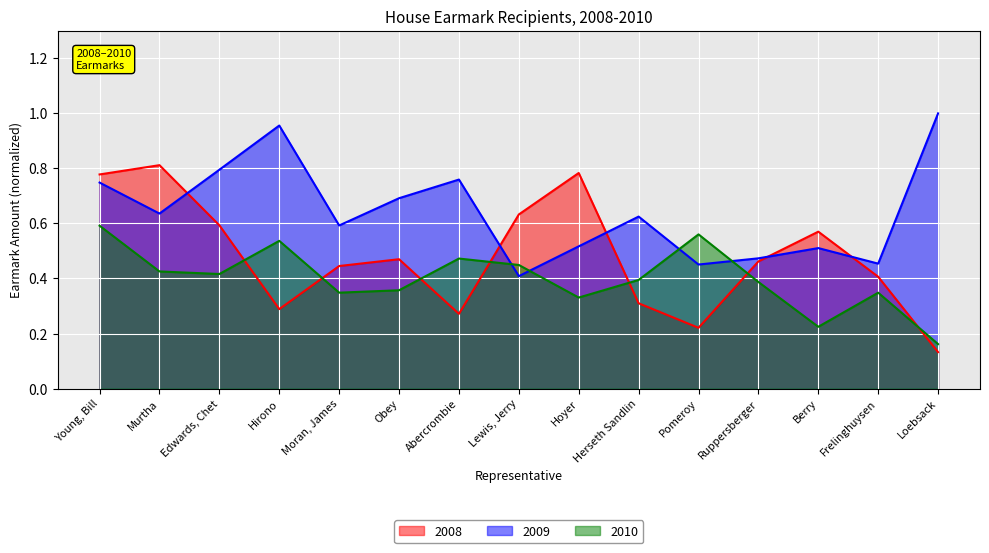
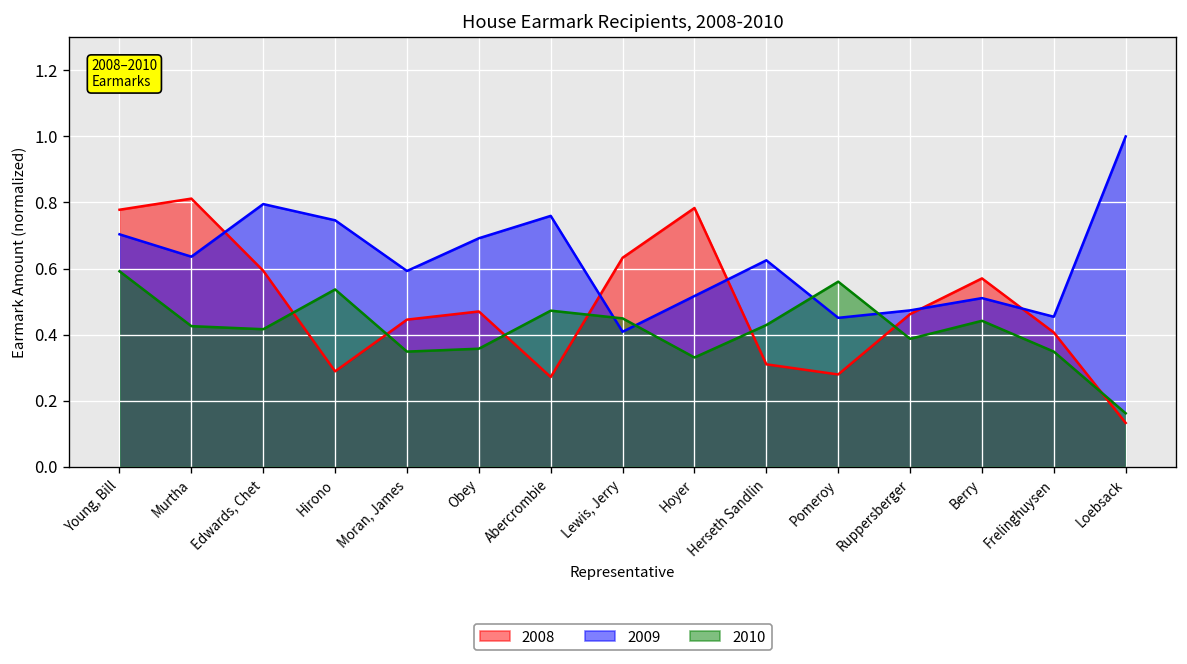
  {
    "2008": {
      "Young, Bill": 0.78,
      "Murtha": 0.81,
      "Edwards, Chet": 0.59,
      "Hirono": 0.29,
      "Moran, James": 0.45,
      "Obey": 0.47,
      "Abercrombie": 0.27,
      "Lewis, Jerry": 0.63,
      "Hoyer": 0.78,
      "Herseth Sandlin": 0.31,
-     "Pomeroy": 0.22,
+     "Pomeroy": 0.28,
      "Ruppersberger": 0.46,
      "Berry": 0.57,
      "Frelinghuysen": 0.41,
      "Loebsack": 0.13
    },
    "2009": {
-     "Young, Bill": 0.75,
+     "Young, Bill": 0.70,
      "Murtha": 0.64,
      "Edwards, Chet": 0.80,
-     "Hirono": 0.96,
+     "Hirono": 0.75,
      "Moran, James": 0.59,
      "Obey": 0.69,
      "Abercrombie": 0.76,
      "Lewis, Jerry": 0.41,
      "Hoyer": 0.52,
      "Herseth Sandlin": 0.62,
      "Pomeroy": 0.45,
      "Ruppersberger": 0.47,
      "Berry": 0.51,
      "Frelinghuysen": 0.45,
      "Loebsack": 1.00
    },
    "2010": {
      "Young, Bill": 0.59,
      "Murtha": 0.43,
      "Edwards, Chet": 0.42,
      "Hirono": 0.54,
      "Moran, James": 0.35,
      "Obey": 0.36,
      "Abercrombie": 0.47,
      "Lewis, Jerry": 0.45,
      "Hoyer": 0.33,
-     "Herseth Sandlin": 0.39,
+     "Herseth Sandlin": 0.43,
      "Pomeroy": 0.56,
      "Ruppersberger": 0.39,
-     "Berry": 0.22,
+     "Berry": 0.44,
      "Frelinghuysen": 0.35,
      "Loebsack": 0.16
    }
  }
